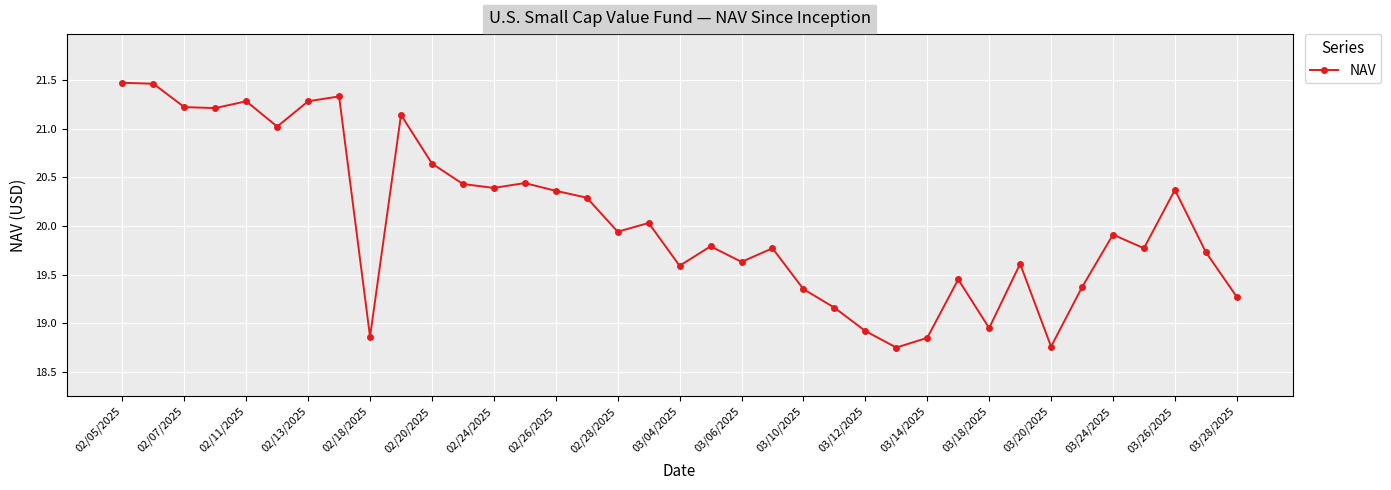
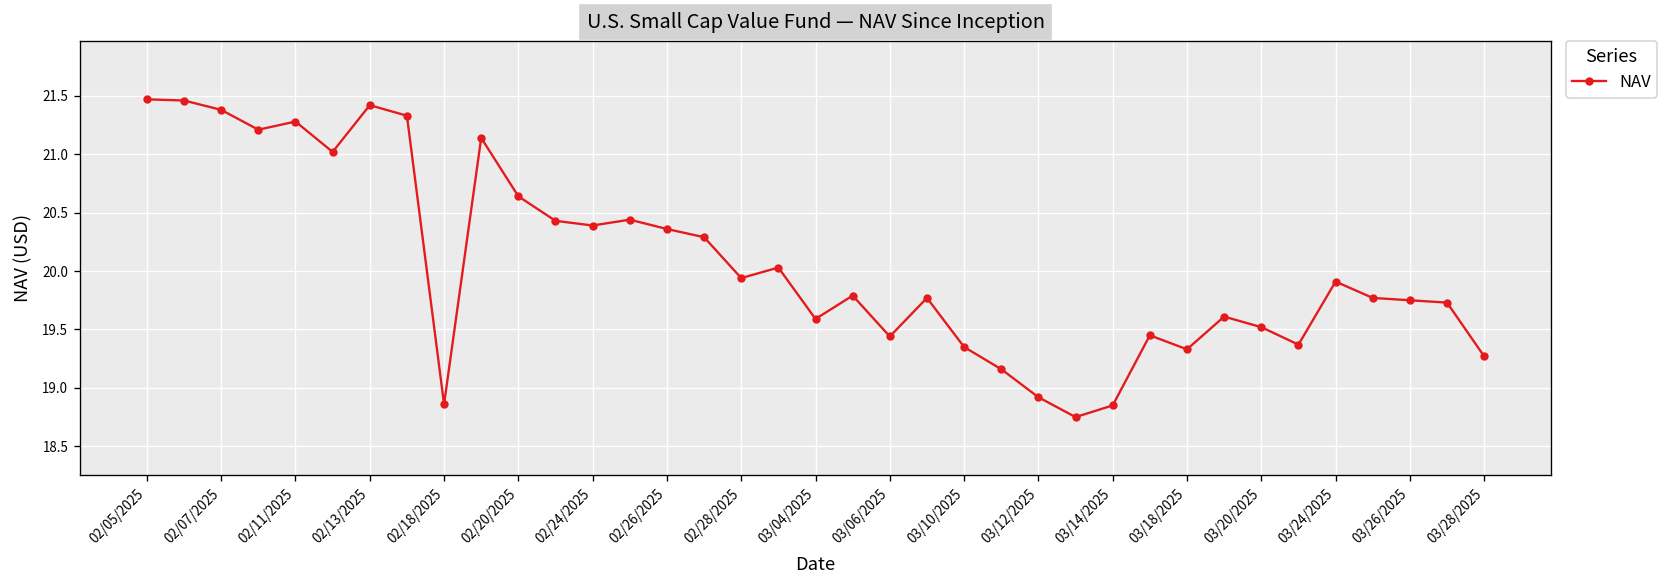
  {
    "02/05/2025": 21.5,
-   "02/07/2025": 21.2,
+   "02/07/2025": 21.4,
    "02/11/2025": 21.3,
-   "02/13/2025": 21.3,
+   "02/13/2025": 21.4,
    "02/18/2025": 18.9,
    "02/20/2025": 20.6,
    "02/24/2025": 20.4,
    "02/26/2025": 20.4,
    "02/28/2025": 19.9,
    "03/04/2025": 19.6,
-   "03/06/2025": 19.6,
+   "03/06/2025": 19.4,
    "03/10/2025": 19.4,
    "03/12/2025": 18.9,
    "03/14/2025": 18.9,
-   "03/18/2025": 19.0,
-   "03/20/2025": 18.8,
+   "03/18/2025": 19.3,
+   "03/20/2025": 19.5,
    "03/24/2025": 19.9,
-   "03/26/2025": 20.4,
+   "03/26/2025": 19.8,
    "03/28/2025": 19.3
  }
